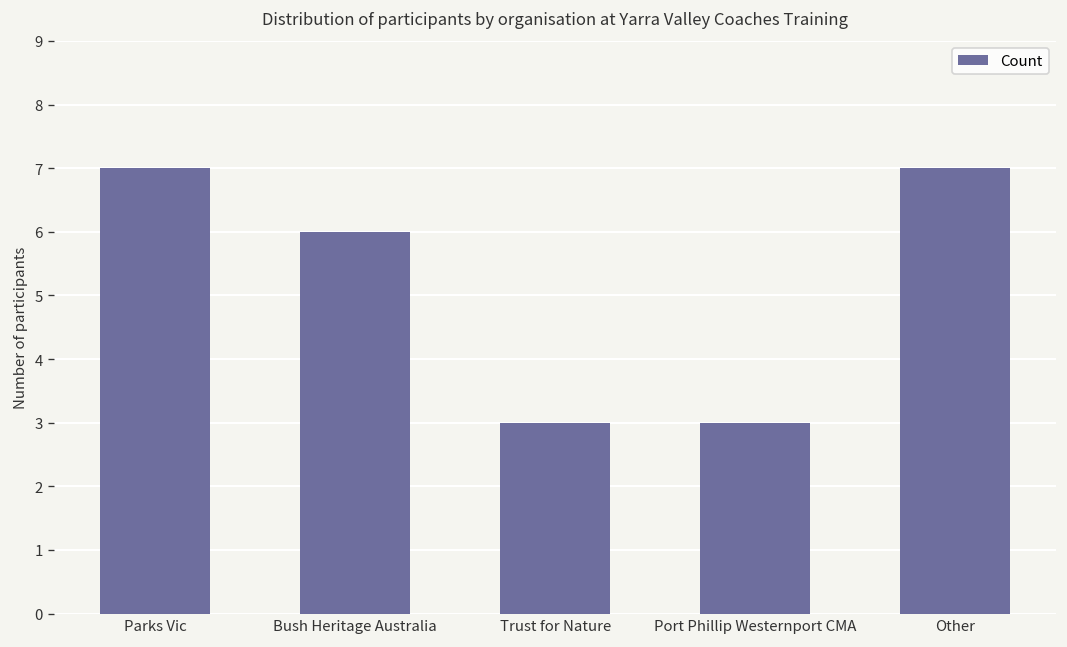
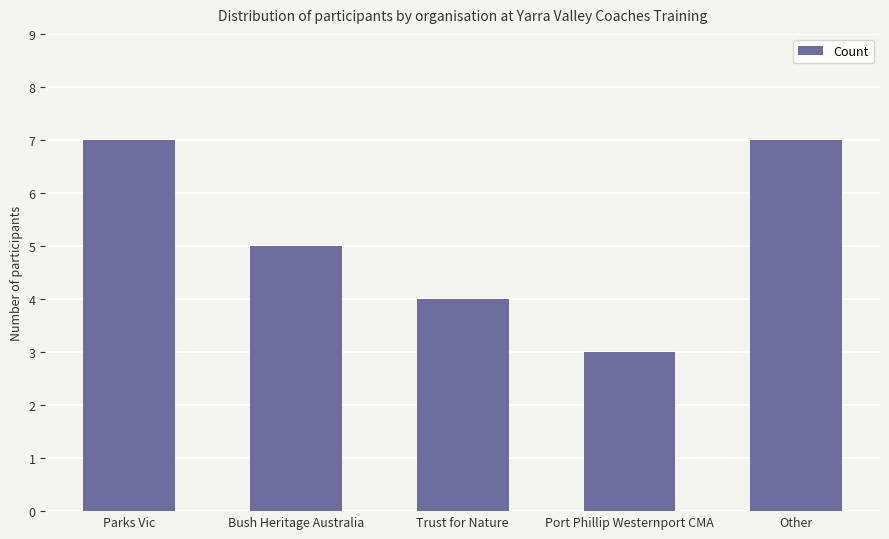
  {
    "Parks Vic": 7,
-   "Bush Heritage Australia": 6,
-   "Trust for Nature": 3,
+   "Bush Heritage Australia": 5,
+   "Trust for Nature": 4,
    "Port Phillip Westernport CMA": 3,
    "Other": 7
  }
